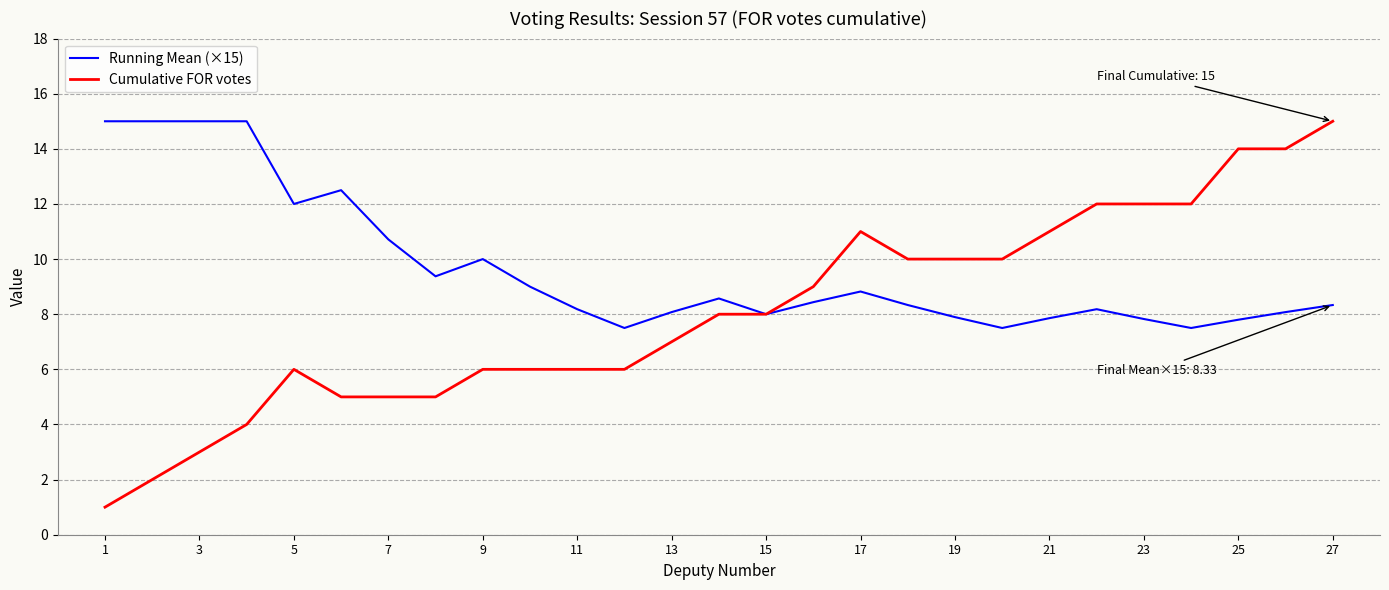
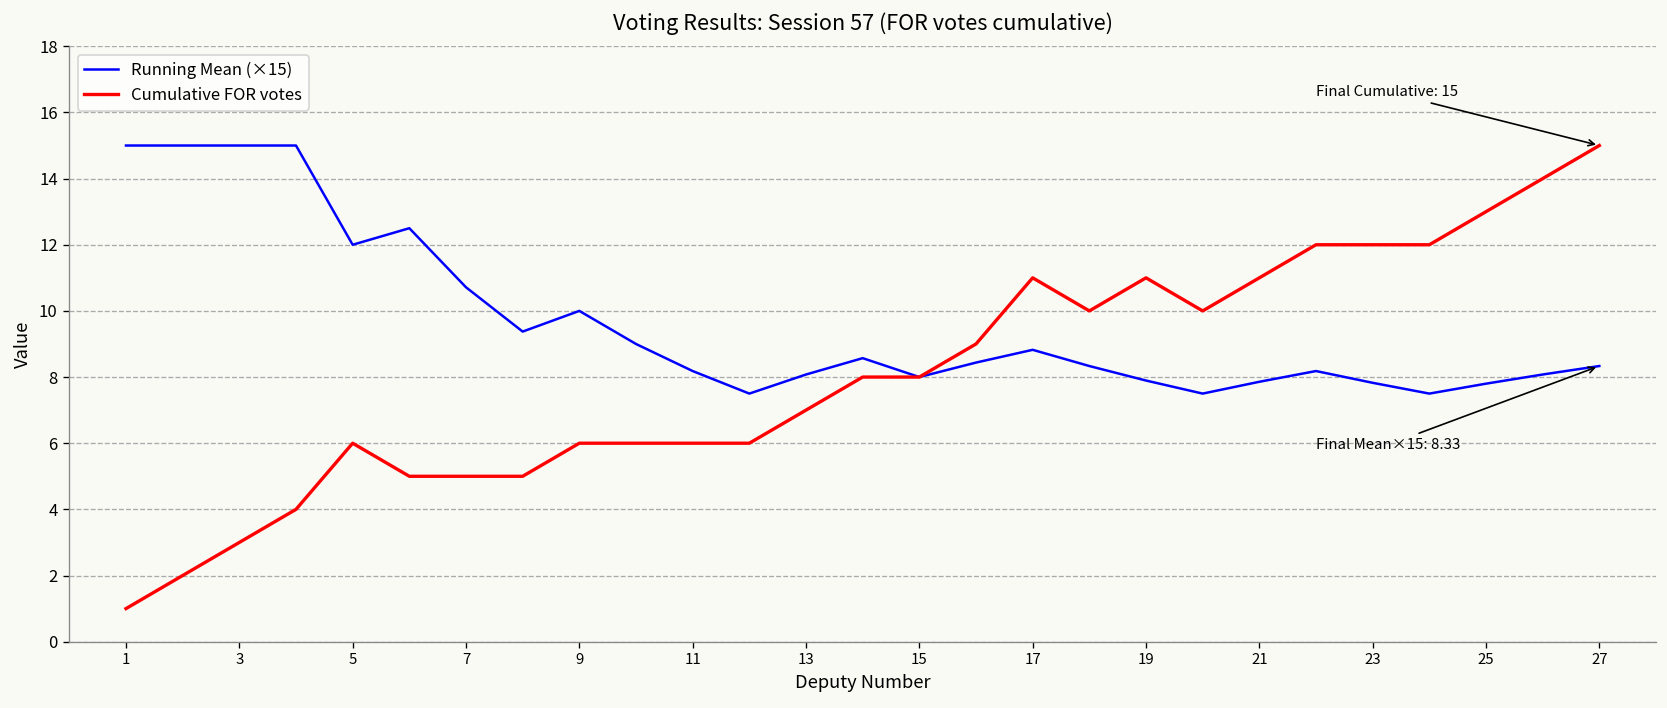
  {
    "Running Mean (×15)": {
      "1": 15,
      "3": 15,
      "5": 12,
      "7": 10.7,
      "9": 10,
      "11": 8.2,
      "13": 8,
      "17": 8.8,
      "19": 7.9,
      "21": 7.9,
      "27": 8.3
    },
    "Cumulative FOR votes": {
      "1": 1,
      "3": 3,
      "5": 6,
      "7": 5,
      "9": 6,
      "11": 6,
      "13": 7,
      "17": 11,
-     "19": 10,
+     "19": 11,
      "21": 11,
      "23": 12,
-     "25": 14
+     "25": 13
    }
  }
